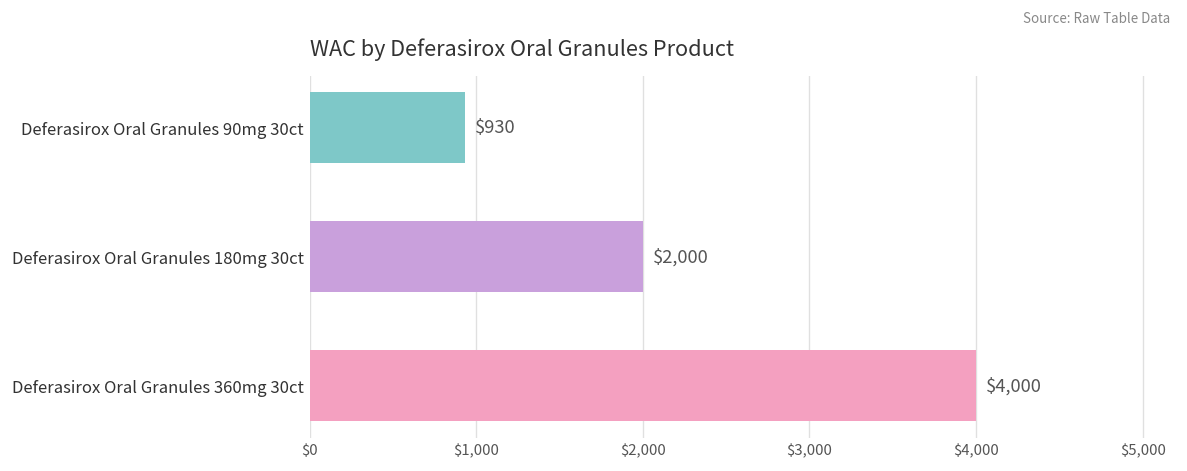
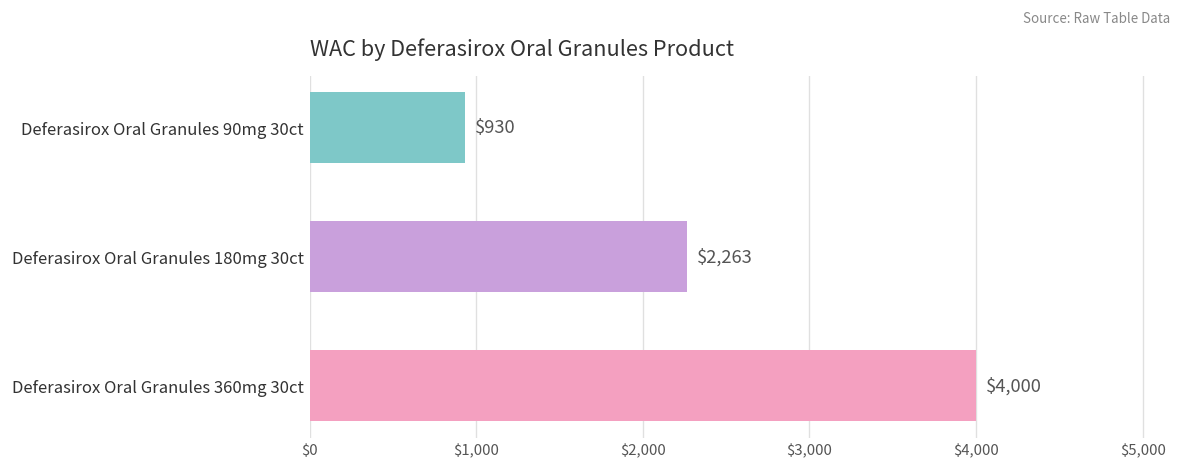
  {
    "Deferasirox Oral Granules 90mg 30ct": "$930",
-   "Deferasirox Oral Granules 180mg 30ct": "$2,000",
+   "Deferasirox Oral Granules 180mg 30ct": "$2,263",
    "Deferasirox Oral Granules 360mg 30ct": "$4,000"
  }
